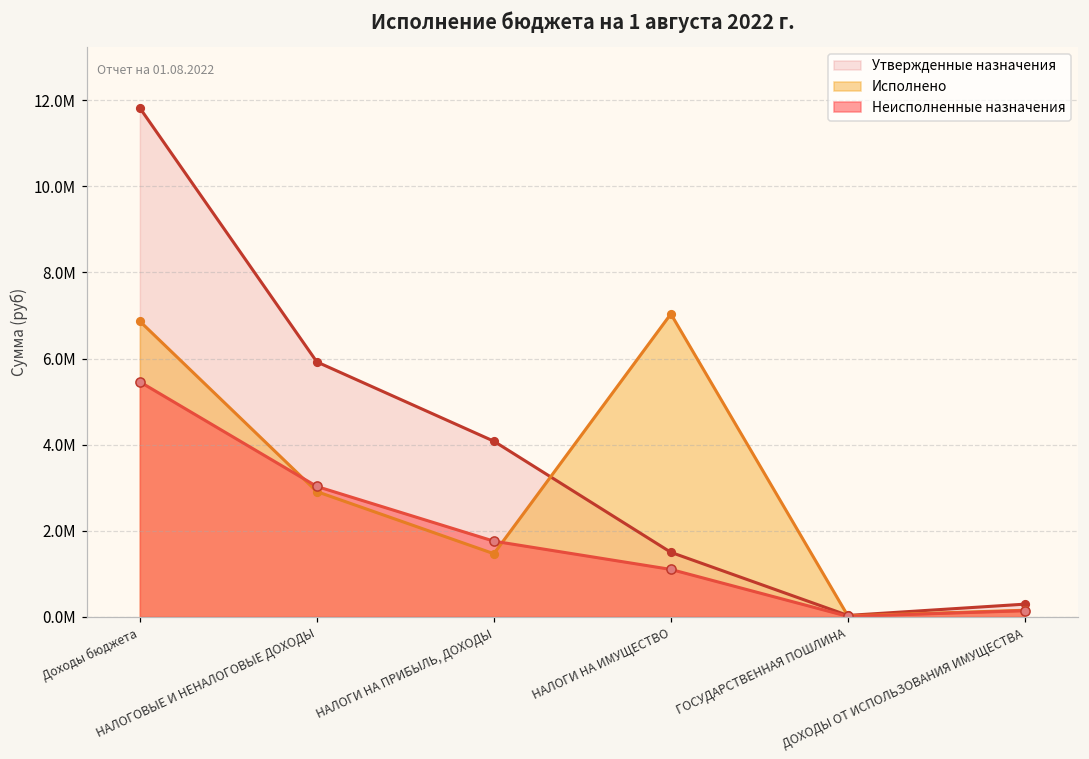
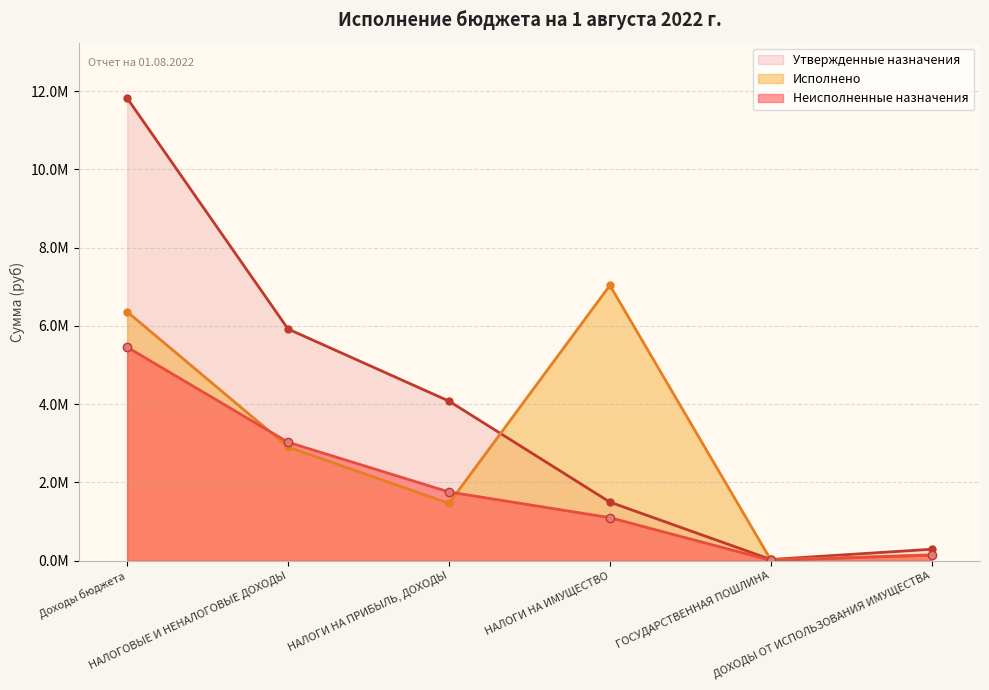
  {
    "Исполнено": {
-     "Доходы бюджета": 6900000,
+     "Доходы бюджета": 6400000,
      "НАЛОГОВЫЕ И НЕНАЛОГОВЫЕ ДОХОДЫ": 2900000,
      "НАЛОГИ НА ПРИБЫЛЬ, ДОХОДЫ": 1500000,
      "НАЛОГИ НА ИМУЩЕСТВО": 7000000
    }
  }
